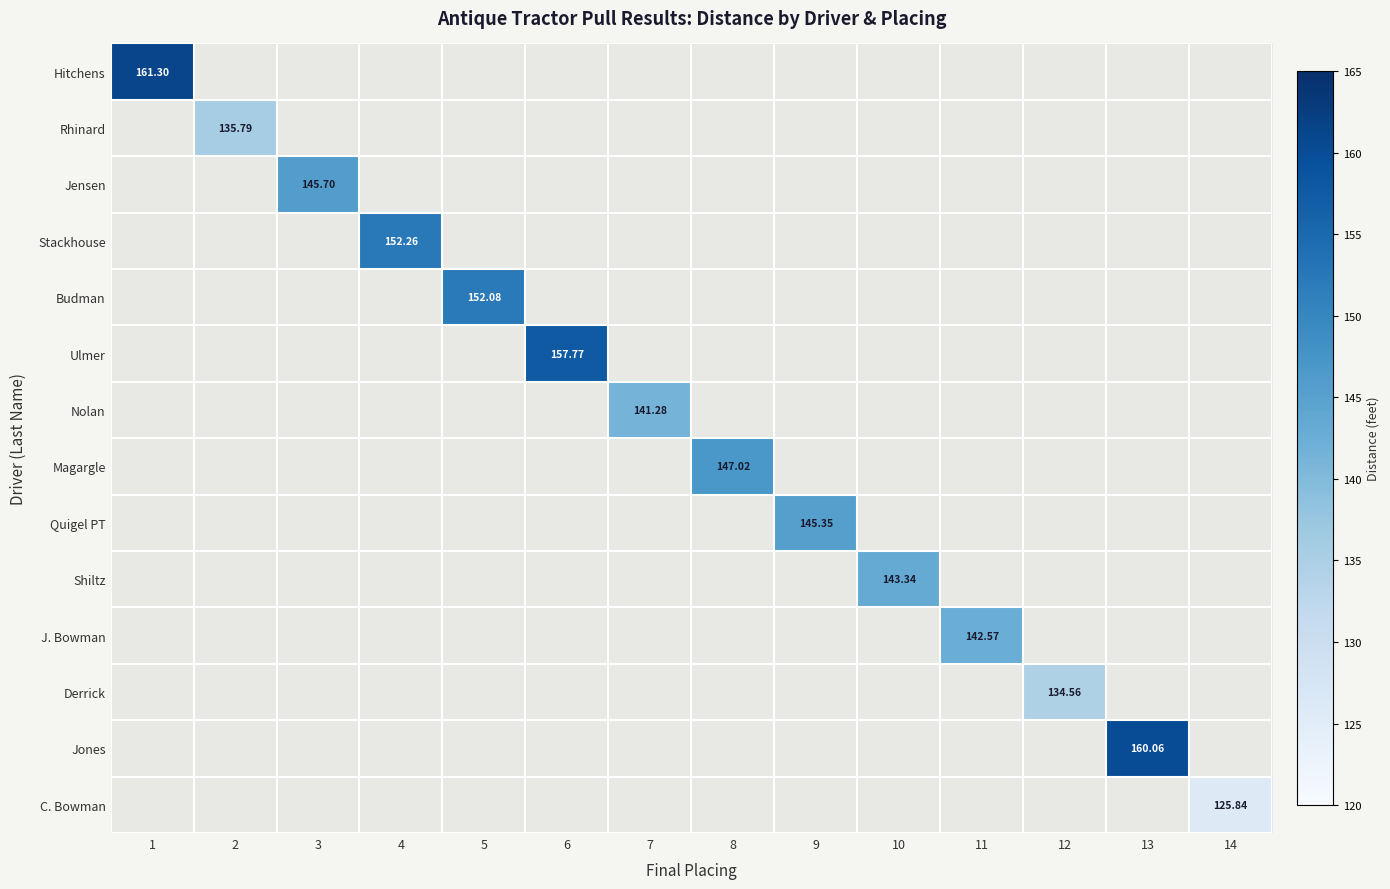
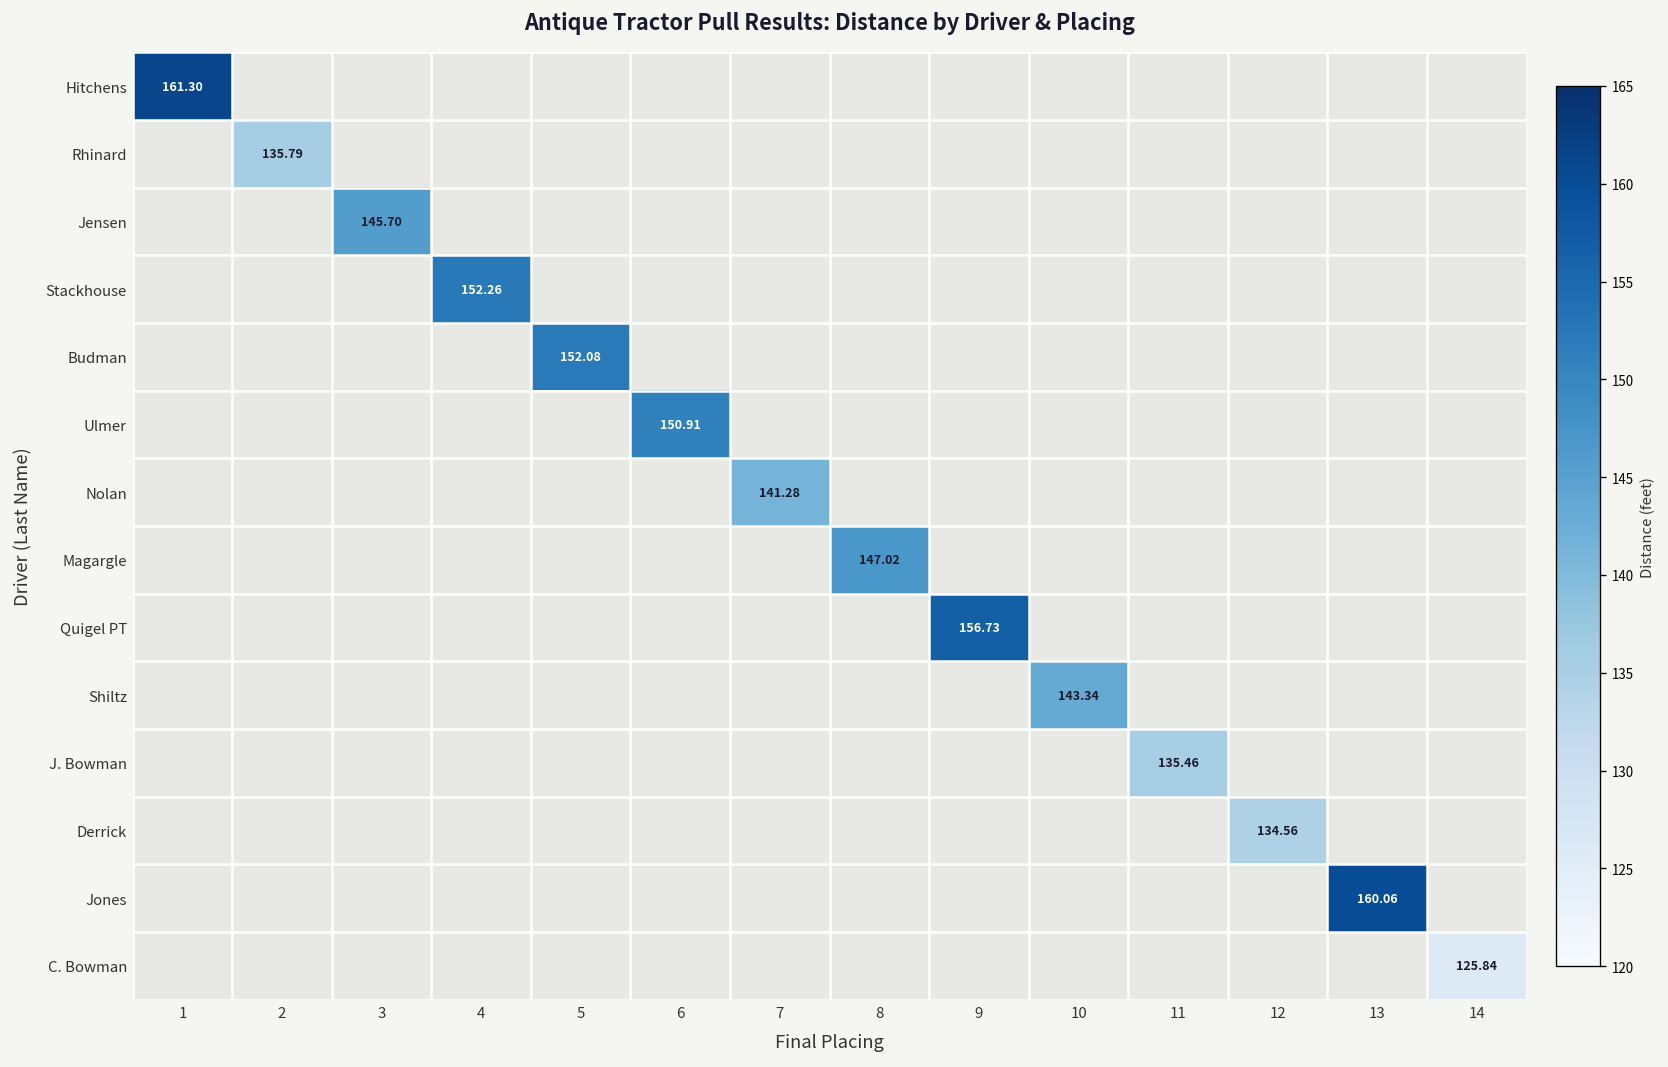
  {
    "Hitchens": {
      "1": 161.30
    },
    "Rhinard": {
      "2": 135.79
    },
    "Jensen": {
      "3": 145.70
    },
    "Stackhouse": {
      "4": 152.26
    },
    "Budman": {
      "5": 152.08
    },
    "Ulmer": {
-     "6": 157.77
+     "6": 150.91
    },
    "Nolan": {
      "7": 141.28
    },
    "Magargle": {
      "8": 147.02
    },
    "Quigel PT": {
-     "9": 145.35
+     "9": 156.73
    },
    "Shiltz": {
      "10": 143.34
    },
    "J. Bowman": {
-     "11": 142.57
+     "11": 135.46
    },
    "Derrick": {
      "12": 134.56
    },
    "Jones": {
      "13": 160.06
    },
    "C. Bowman": {
      "14": 125.84
    }
  }
